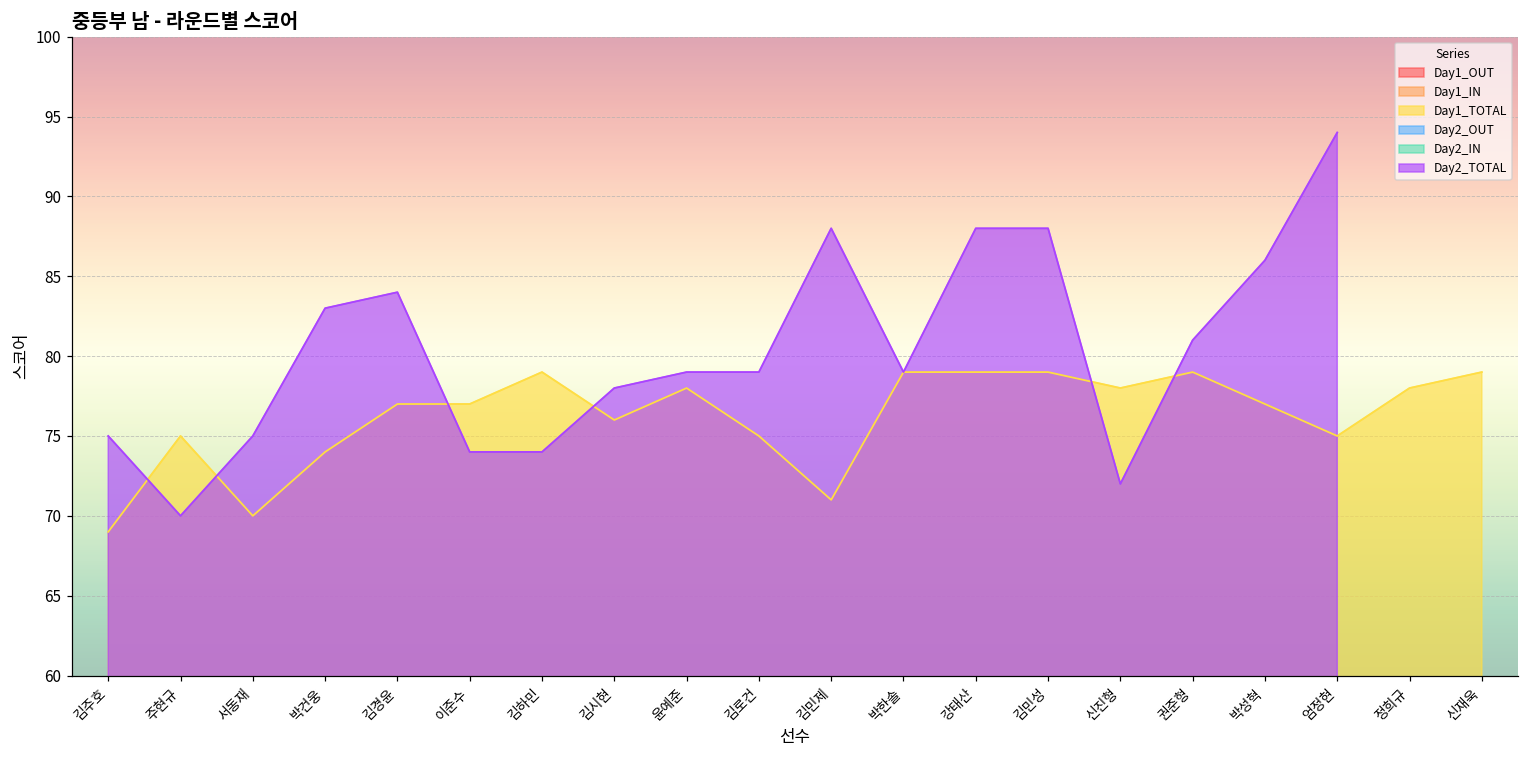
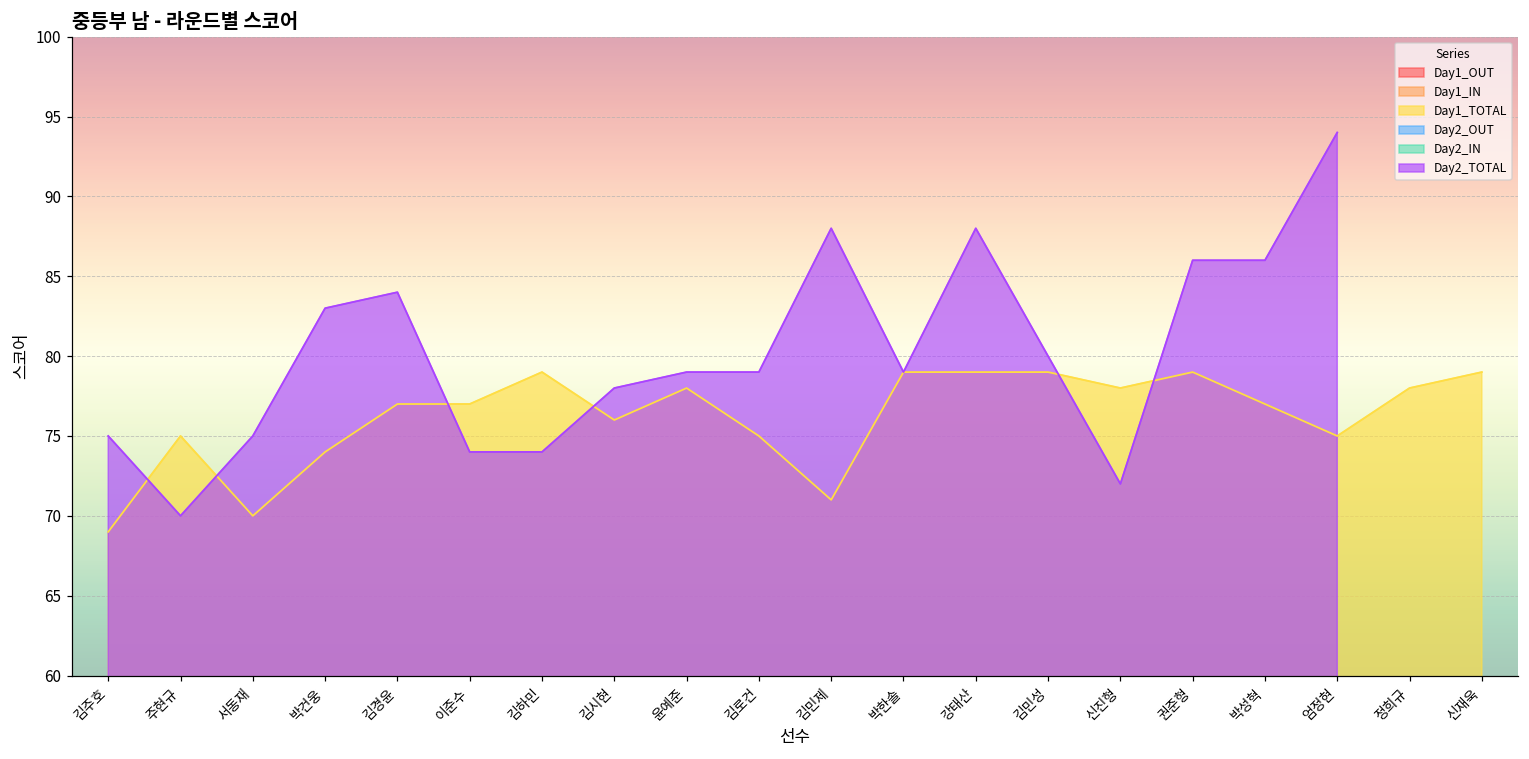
  {
    "Day2_TOTAL": {
      "김주호": 75,
      "주현규": 70,
      "서동재": 75,
      "박건웅": 83,
      "김경윤": 84,
      "이준수": 74,
      "김하민": 74,
      "김시현": 78,
      "윤예준": 79,
      "김로건": 79,
      "김민제": 88,
      "강태산": 88,
-     "김민성": 88,
+     "김민성": 80,
      "신진형": 72,
-     "권준형": 81,
+     "권준형": 86,
      "박성혁": 86,
      "엄정현": 94
    }
  }
